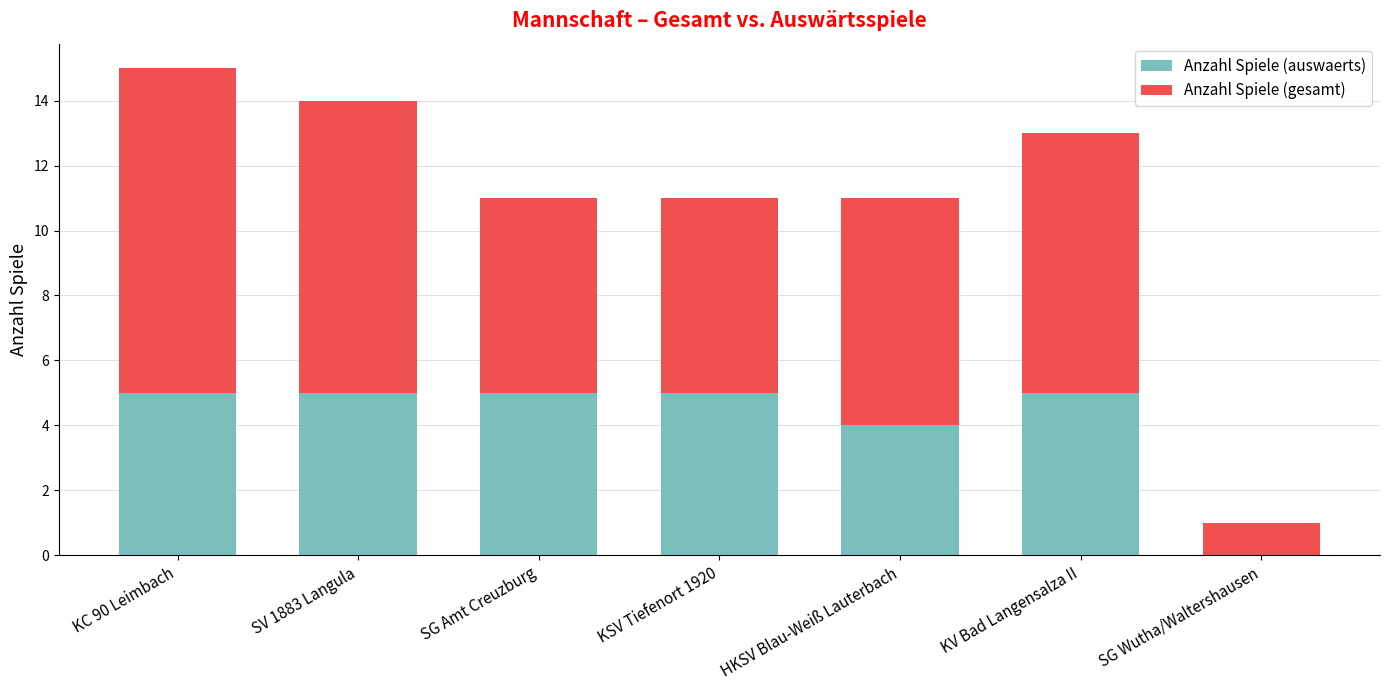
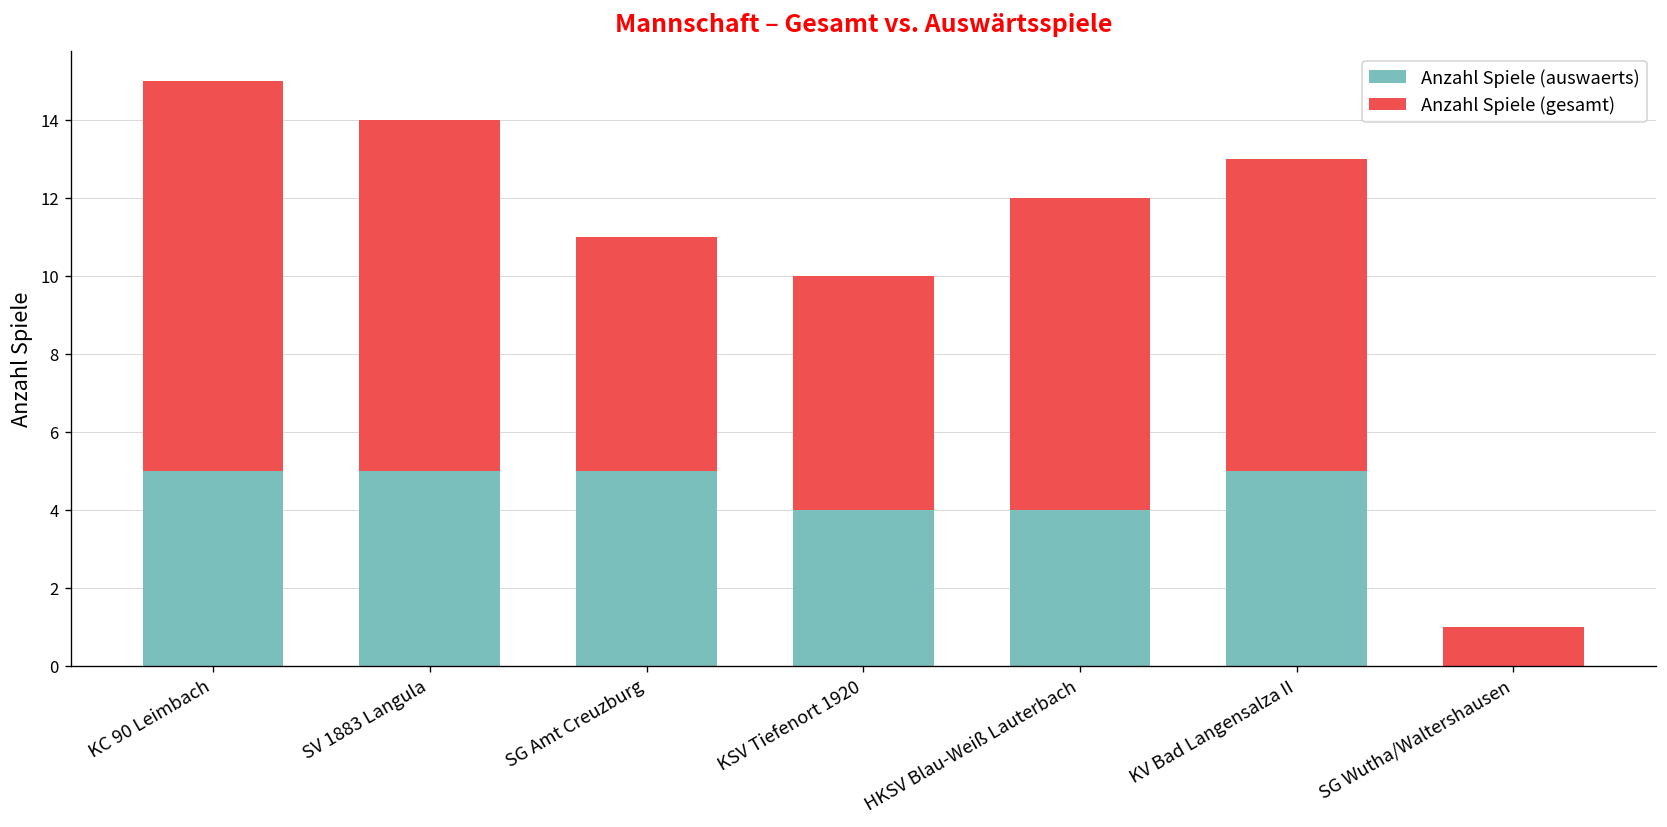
  {
    "Anzahl Spiele (auswaerts)": {
      "KC 90 Leimbach": 5,
      "SV 1883 Langula": 5,
      "SG Amt Creuzburg": 5,
-     "KSV Tiefenort 1920": 5,
+     "KSV Tiefenort 1920": 4,
      "HKSV Blau-Weiß Lauterbach": 4,
      "KV Bad Langensalza II": 5,
      "SG Wutha/Waltershausen": 0
    },
    "Anzahl Spiele (gesamt)": {
      "KC 90 Leimbach": 10,
      "SV 1883 Langula": 9,
      "SG Amt Creuzburg": 6,
      "KSV Tiefenort 1920": 6,
-     "HKSV Blau-Weiß Lauterbach": 7,
+     "HKSV Blau-Weiß Lauterbach": 8,
      "KV Bad Langensalza II": 8,
      "SG Wutha/Waltershausen": 1
    }
  }
